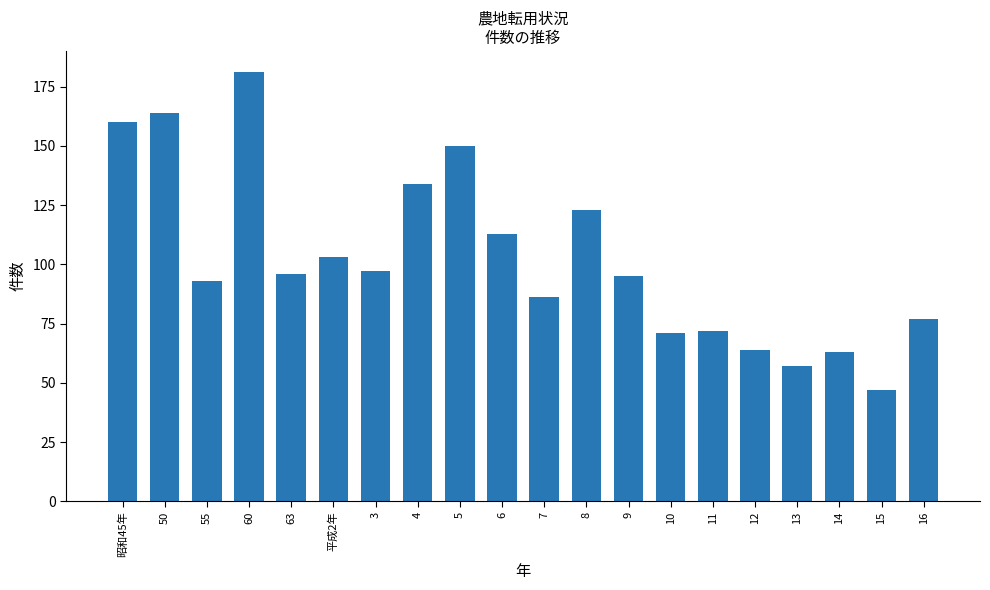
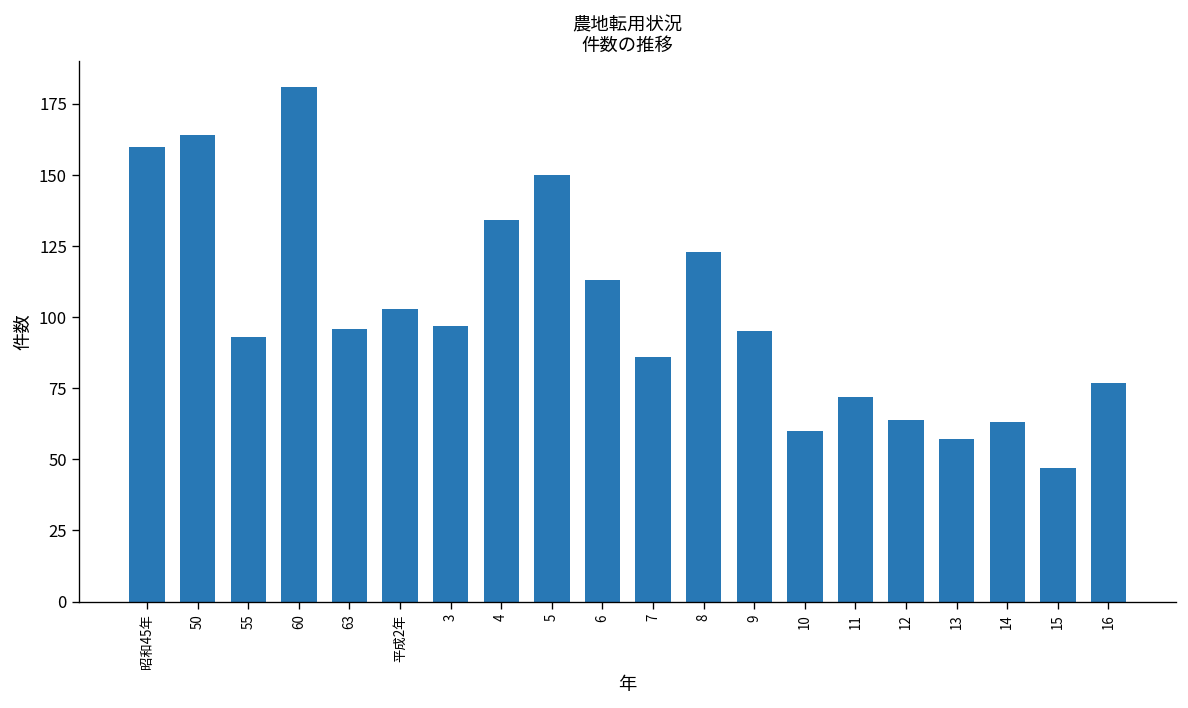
  {
    "昭和45年": 160,
    "50": 164,
    "55": 93,
    "60": 181,
    "63": 96,
    "平成2年": 103,
    "3": 97,
    "4": 134,
    "5": 150,
    "6": 113,
    "7": 86,
    "8": 123,
    "9": 95,
-   "10": 71,
+   "10": 60,
    "11": 72,
    "12": 64,
    "13": 57,
    "14": 63,
    "15": 47,
    "16": 77
  }
